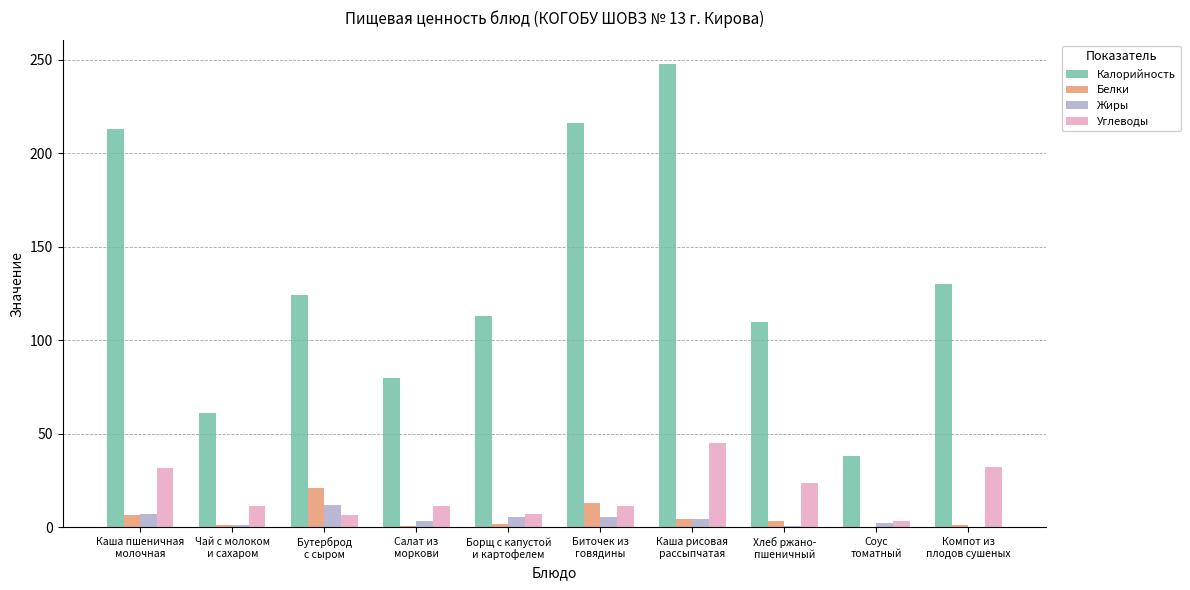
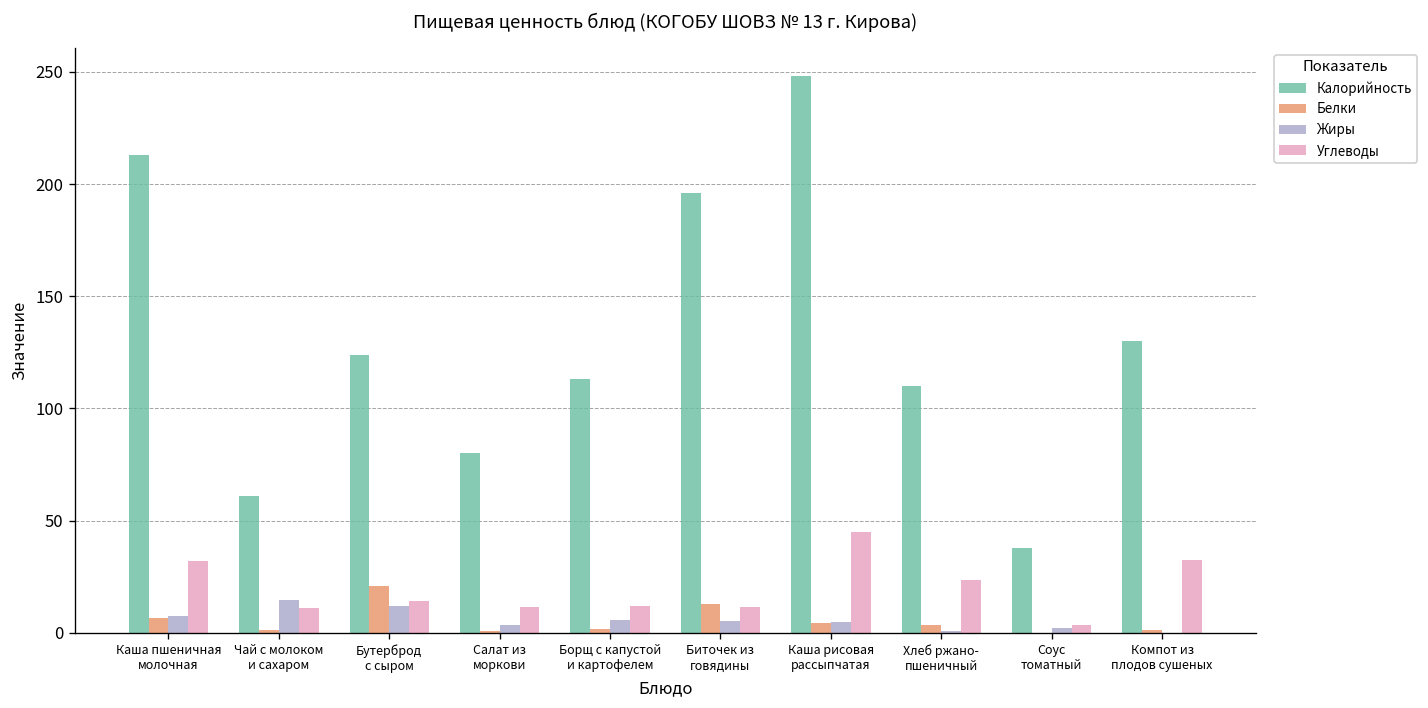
  {
    "Калорийность": {
      "Каша пшеничная молочная": 213,
      "Чай с молоком и сахаром": 61,
      "Бутерброд с сыром": 124,
      "Салат из моркови": 80,
      "Борщ с капустой и картофелем": 113,
-     "Биточек из говядины": 216,
+     "Биточек из говядины": 196,
      "Каша рисовая рассыпчатая": 248,
      "Хлеб ржано- пшеничный": 110,
      "Соус томатный": 38,
      "Компот из плодов сушеных": 130
    },
    "Белки": {
      "Каша пшеничная молочная": 7,
      "Чай с молоком и сахаром": 1,
      "Бутерброд с сыром": 21,
      "Борщ с капустой и картофелем": 2,
      "Биточек из говядины": 13,
      "Каша рисовая рассыпчатая": 4,
      "Хлеб ржано- пшеничный": 4
    },
    "Жиры": {
      "Каша пшеничная молочная": 7,
-     "Чай с молоком и сахаром": 1,
+     "Чай с молоком и сахаром": 15,
      "Бутерброд с сыром": 12,
      "Салат из моркови": 4,
      "Борщ с капустой и картофелем": 6,
      "Биточек из говядины": 5,
      "Каша рисовая рассыпчатая": 5,
      "Соус томатный": 2
    },
    "Углеводы": {
      "Каша пшеничная молочная": 32,
      "Чай с молоком и сахаром": 11,
-     "Бутерброд с сыром": 7,
+     "Бутерброд с сыром": 14,
      "Салат из моркови": 12,
-     "Борщ с капустой и картофелем": 7,
+     "Борщ с капустой и картофелем": 12,
      "Биточек из говядины": 12,
      "Каша рисовая рассыпчатая": 45,
      "Хлеб ржано- пшеничный": 23,
      "Соус томатный": 3,
      "Компот из плодов сушеных": 32
    }
  }
